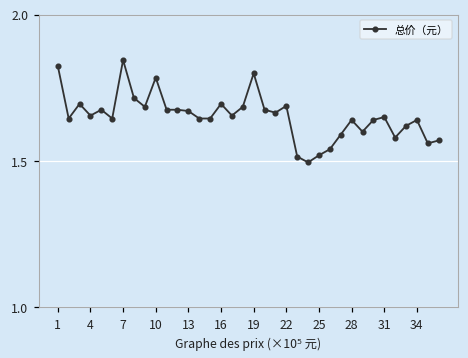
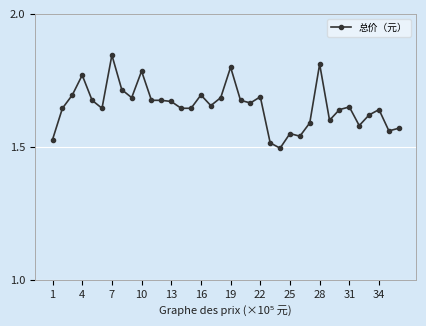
  {
-   "1": 1.83,
-   "4": 1.66,
+   "1": 1.53,
+   "4": 1.77,
    "7": 1.85,
    "10": 1.78,
    "13": 1.67,
    "16": 1.70,
    "19": 1.80,
    "22": 1.69,
-   "25": 1.52,
-   "28": 1.64,
+   "25": 1.55,
+   "28": 1.81,
    "31": 1.65,
    "34": 1.64
  }
